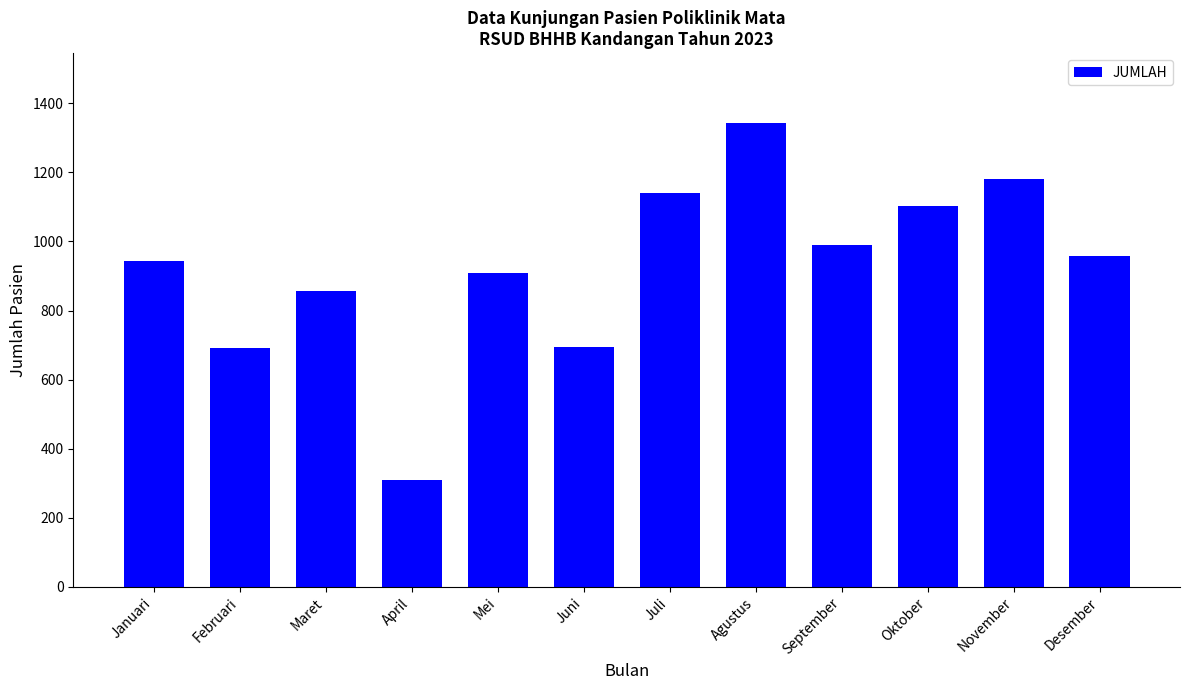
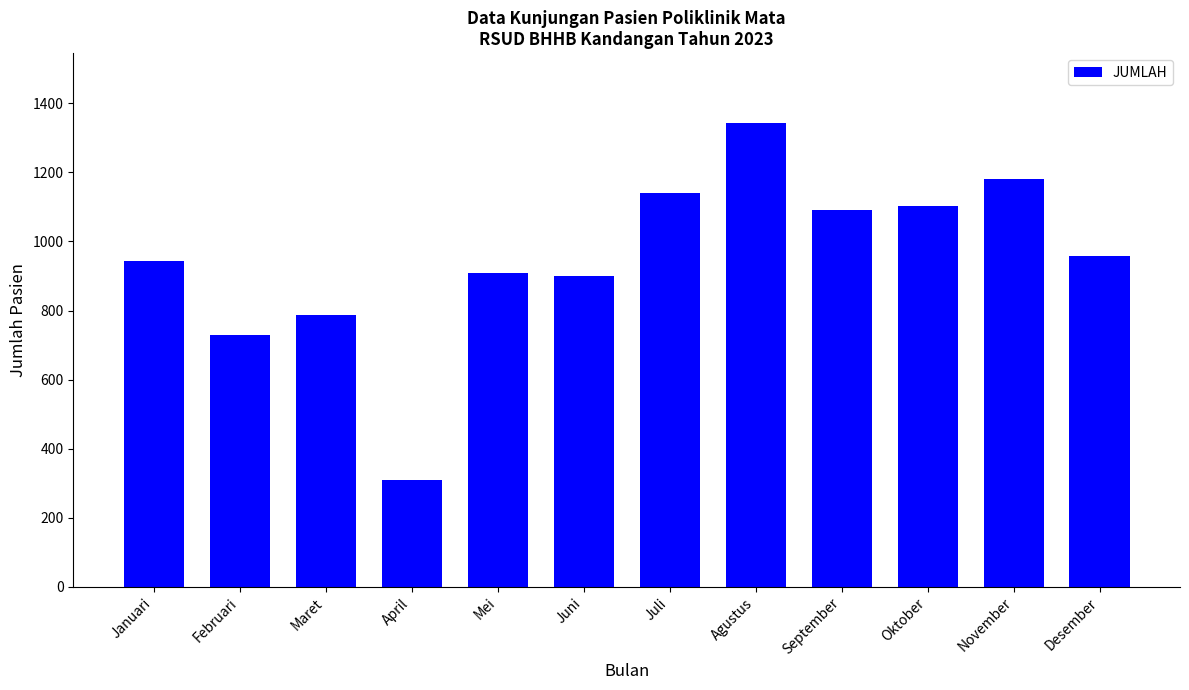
  {
    "Januari": 940,
-   "Februari": 690,
-   "Maret": 860,
+   "Februari": 730,
+   "Maret": 790,
    "April": 310,
    "Mei": 910,
-   "Juni": 700,
+   "Juni": 900,
    "Juli": 1140,
    "Agustus": 1340,
-   "September": 990,
+   "September": 1090,
    "Oktober": 1100,
    "November": 1180,
    "Desember": 960
  }
